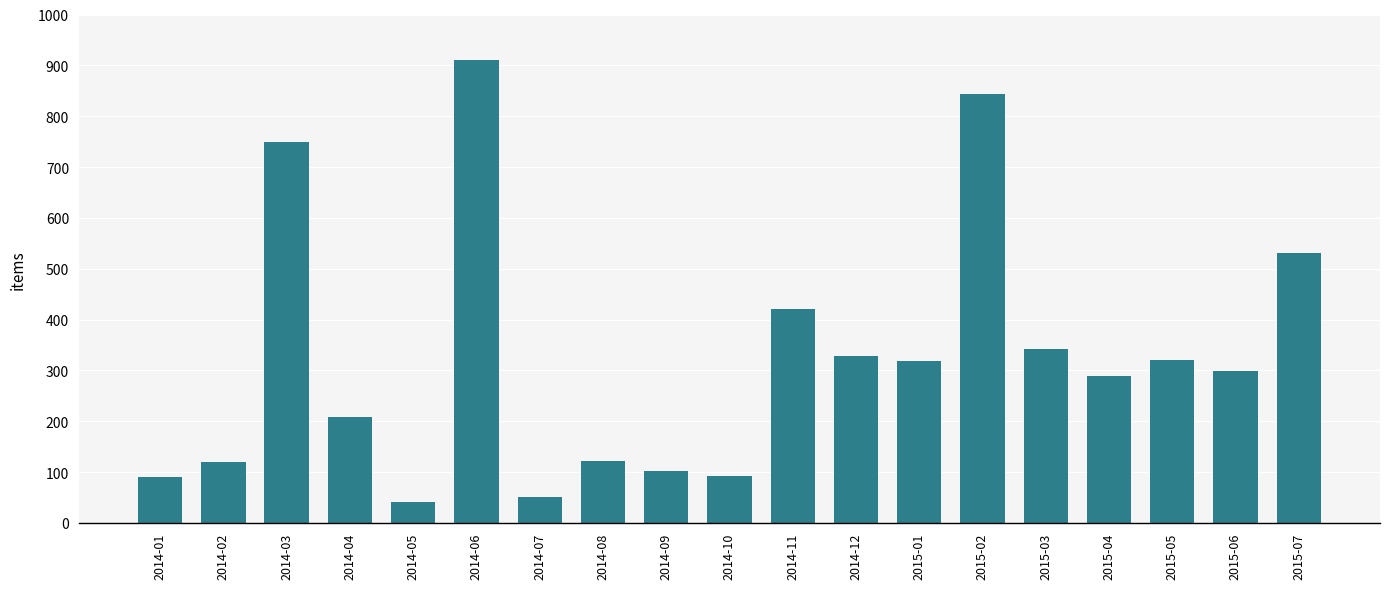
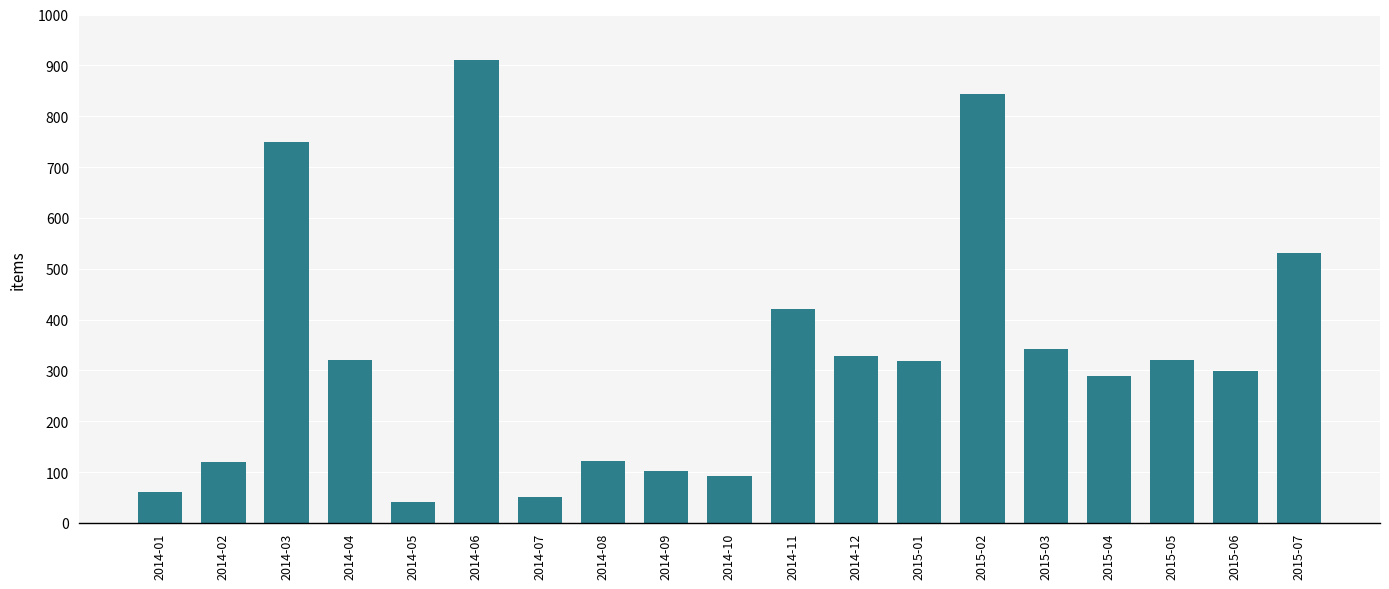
  {
-   "2014-01": 90,
+   "2014-01": 60,
    "2014-02": 120,
    "2014-03": 750,
-   "2014-04": 210,
+   "2014-04": 320,
    "2014-05": 40,
    "2014-06": 910,
    "2014-07": 50,
    "2014-08": 120,
    "2014-09": 100,
    "2014-10": 90,
    "2014-11": 420,
    "2014-12": 330,
    "2015-01": 320,
    "2015-02": 840,
    "2015-03": 340,
    "2015-04": 290,
    "2015-05": 320,
    "2015-06": 300,
    "2015-07": 530
  }
